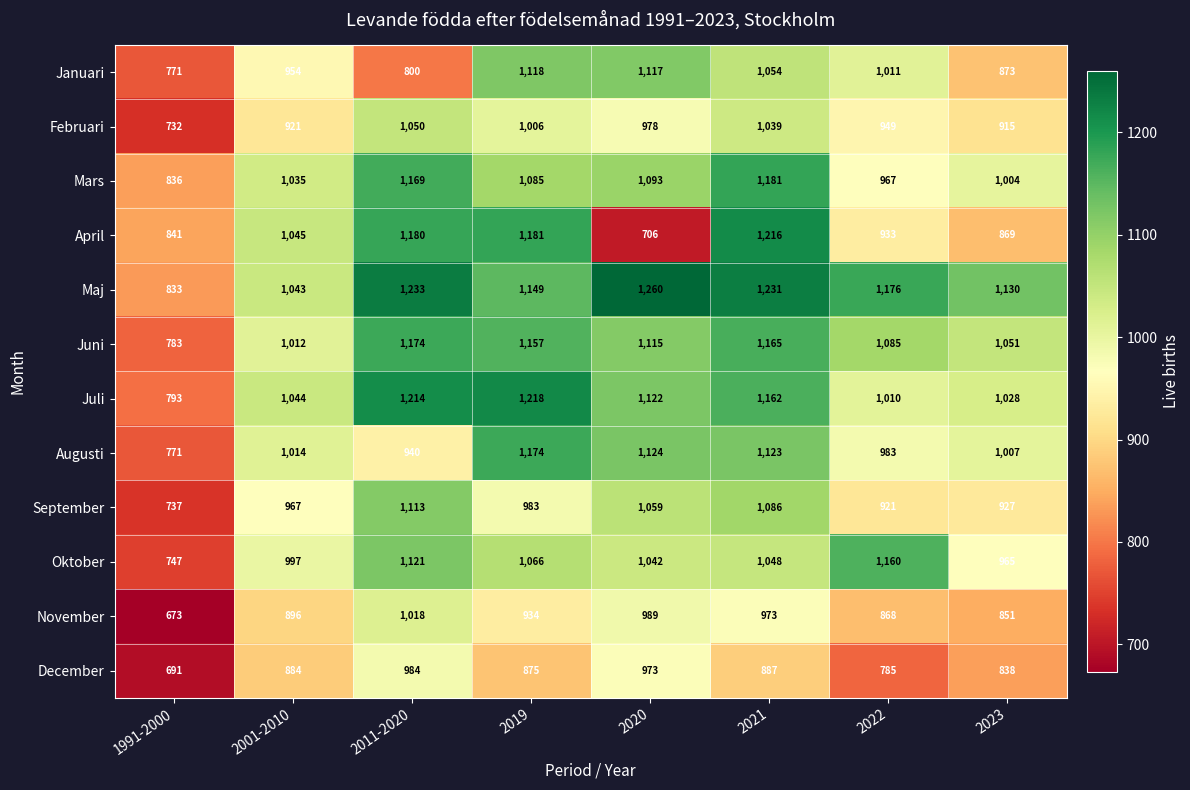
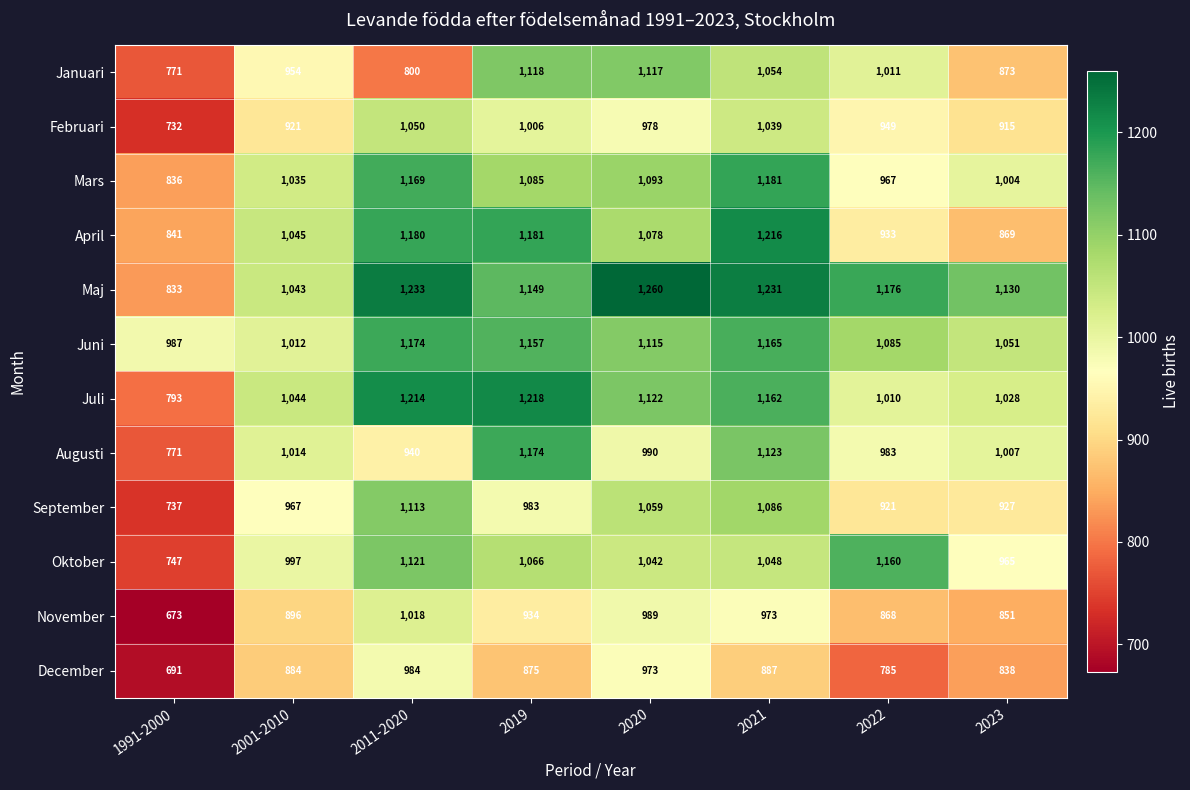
  {
    "Januari": {
      "1991-2000": "771",
      "2001-2010": "954",
      "2011-2020": "800",
      "2019": "1,118",
      "2020": "1,117",
      "2021": "1,054",
      "2022": "1,011",
      "2023": "873"
    },
    "Februari": {
      "1991-2000": "732",
      "2001-2010": "921",
      "2011-2020": "1,050",
      "2019": "1,006",
      "2020": "978",
      "2021": "1,039",
      "2022": "949",
      "2023": "915"
    },
    "Mars": {
      "1991-2000": "836",
      "2001-2010": "1,035",
      "2011-2020": "1,169",
      "2019": "1,085",
      "2020": "1,093",
      "2021": "1,181",
      "2022": "967",
      "2023": "1,004"
    },
    "April": {
      "1991-2000": "841",
      "2001-2010": "1,045",
      "2011-2020": "1,180",
      "2019": "1,181",
-     "2020": "706",
+     "2020": "1,078",
      "2021": "1,216",
      "2022": "933",
      "2023": "869"
    },
    "Maj": {
      "1991-2000": "833",
      "2001-2010": "1,043",
      "2011-2020": "1,233",
      "2019": "1,149",
      "2020": "1,260",
      "2021": "1,231",
      "2022": "1,176",
      "2023": "1,130"
    },
    "Juni": {
-     "1991-2000": "783",
+     "1991-2000": "987",
      "2001-2010": "1,012",
      "2011-2020": "1,174",
      "2019": "1,157",
      "2020": "1,115",
      "2021": "1,165",
      "2022": "1,085",
      "2023": "1,051"
    },
    "Juli": {
      "1991-2000": "793",
      "2001-2010": "1,044",
      "2011-2020": "1,214",
      "2019": "1,218",
      "2020": "1,122",
      "2021": "1,162",
      "2022": "1,010",
      "2023": "1,028"
    },
    "Augusti": {
      "1991-2000": "771",
      "2001-2010": "1,014",
      "2011-2020": "940",
      "2019": "1,174",
-     "2020": "1,124",
+     "2020": "990",
      "2021": "1,123",
      "2022": "983",
      "2023": "1,007"
    },
    "September": {
      "1991-2000": "737",
      "2001-2010": "967",
      "2011-2020": "1,113",
      "2019": "983",
      "2020": "1,059",
      "2021": "1,086",
      "2022": "921",
      "2023": "927"
    },
    "Oktober": {
      "1991-2000": "747",
      "2001-2010": "997",
      "2011-2020": "1,121",
      "2019": "1,066",
      "2020": "1,042",
      "2021": "1,048",
      "2022": "1,160",
      "2023": "965"
    },
    "November": {
      "1991-2000": "673",
      "2001-2010": "896",
      "2011-2020": "1,018",
      "2019": "934",
      "2020": "989",
      "2021": "973",
      "2022": "868",
      "2023": "851"
    },
    "December": {
      "1991-2000": "691",
      "2001-2010": "884",
      "2011-2020": "984",
      "2019": "875",
      "2020": "973",
      "2021": "887",
      "2022": "785",
      "2023": "838"
    }
  }
